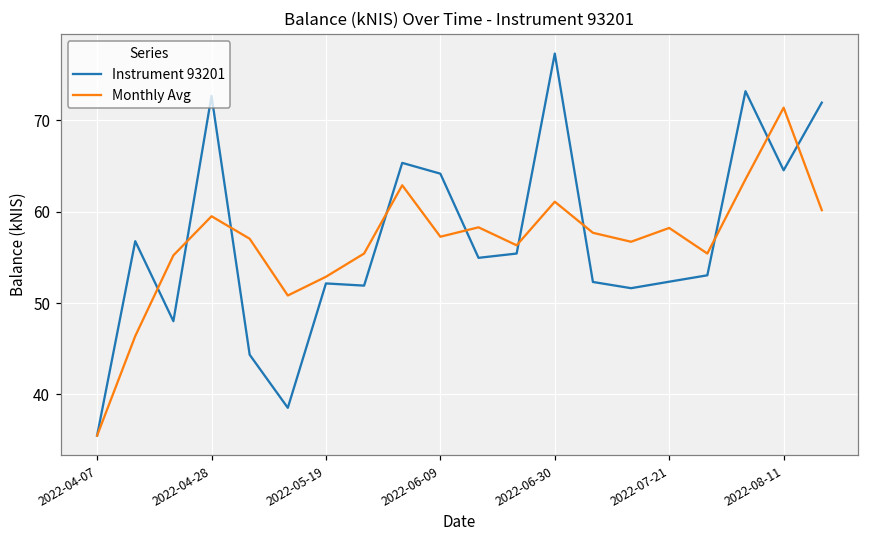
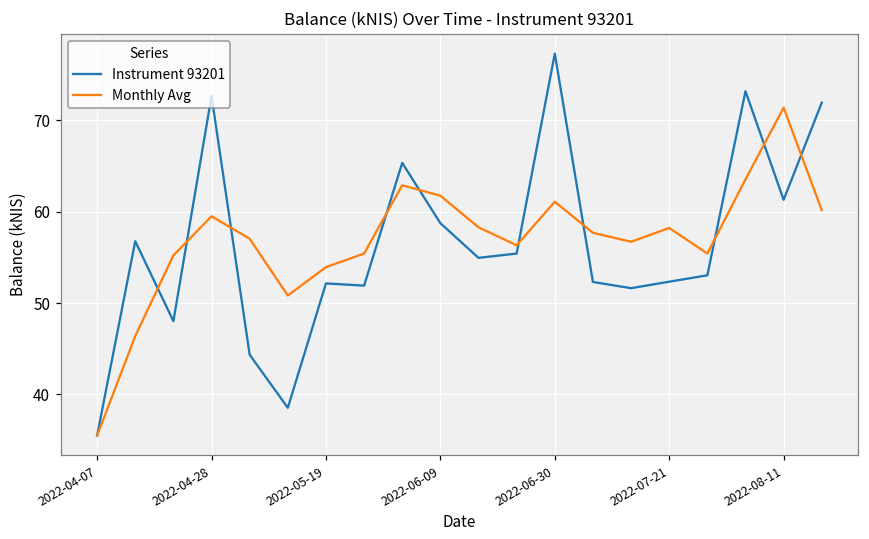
  {
    "Instrument 93201": {
      "2022-05-19": 52,
-     "2022-06-09": 64,
+     "2022-06-09": 59,
      "2022-06-30": 77,
      "2022-07-21": 52,
-     "2022-08-11": 65
+     "2022-08-11": 61
    },
    "Monthly Avg": {
      "2022-04-28": 60,
-     "2022-05-19": 53,
-     "2022-06-09": 57,
+     "2022-05-19": 54,
+     "2022-06-09": 62,
      "2022-06-30": 61,
      "2022-07-21": 58,
      "2022-08-11": 71
    }
  }
